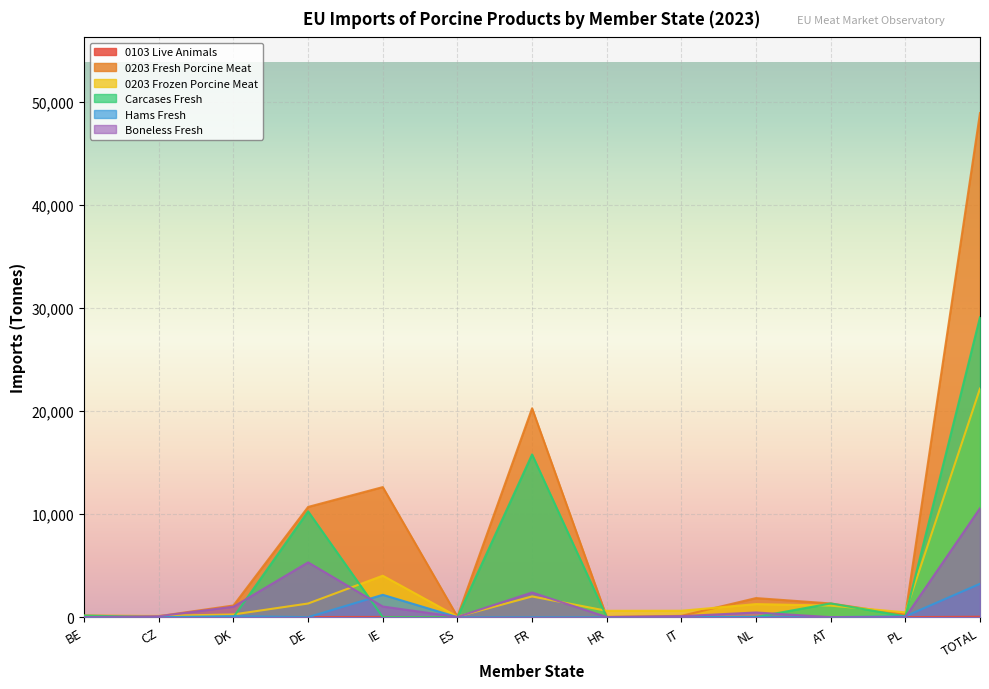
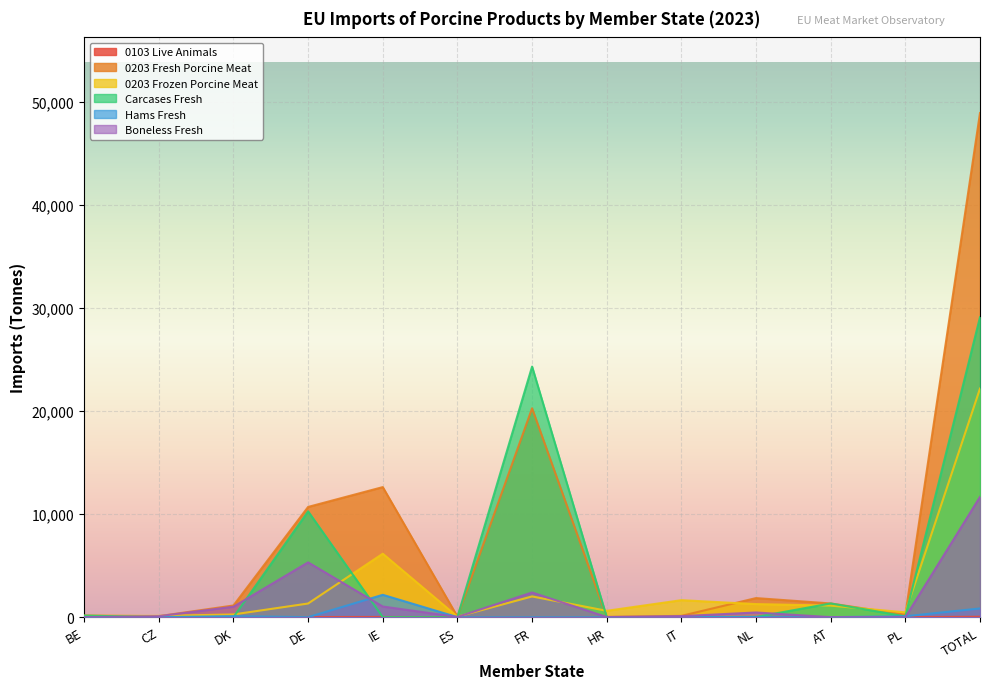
  {
    "0203 Frozen Porcine Meat": {
      "DE": "1,300",
-     "IE": "4,000",
+     "IE": "6,200",
      "FR": "2,000",
      "HR": "600",
-     "IT": "600",
+     "IT": "1,600",
      "NL": "1,300",
      "TOTAL": "22,200"
    },
    "Carcases Fresh": {
      "DE": "10,300",
-     "FR": "15,800",
+     "FR": "24,300",
      "TOTAL": "29,100"
    },
    "Hams Fresh": {
      "IE": "2,200",
-     "TOTAL": "3,200"
+     "TOTAL": "800"
    },
    "Boneless Fresh": {
      "DE": "5,300",
      "IE": "1,000",
      "FR": "2,400",
      "NL": "500",
-     "TOTAL": "10,600"
+     "TOTAL": "11,700"
    }
  }
